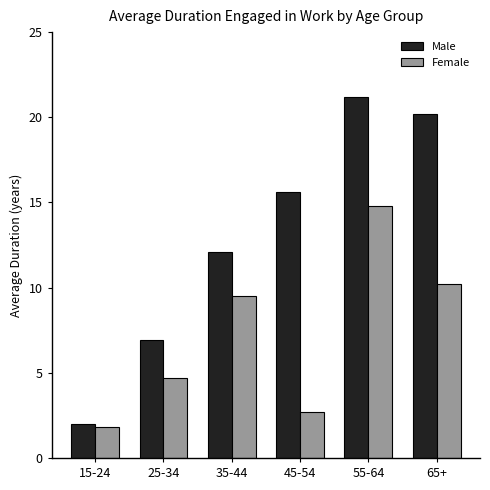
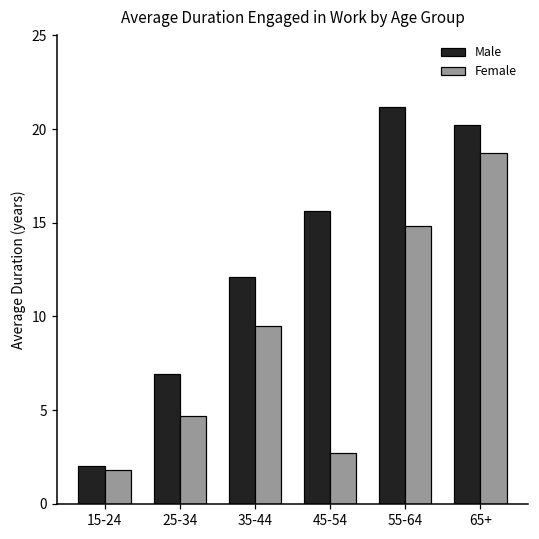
  {
    "Male": {
      "15-24": 2.0,
      "25-34": 6.9,
      "35-44": 12.1,
      "45-54": 15.6,
      "55-64": 21.2,
      "65+": 20.2
    },
    "Female": {
      "15-24": 1.8,
      "25-34": 4.7,
      "35-44": 9.5,
      "45-54": 2.7,
      "55-64": 14.8,
-     "65+": 10.2
+     "65+": 18.7
    }
  }
